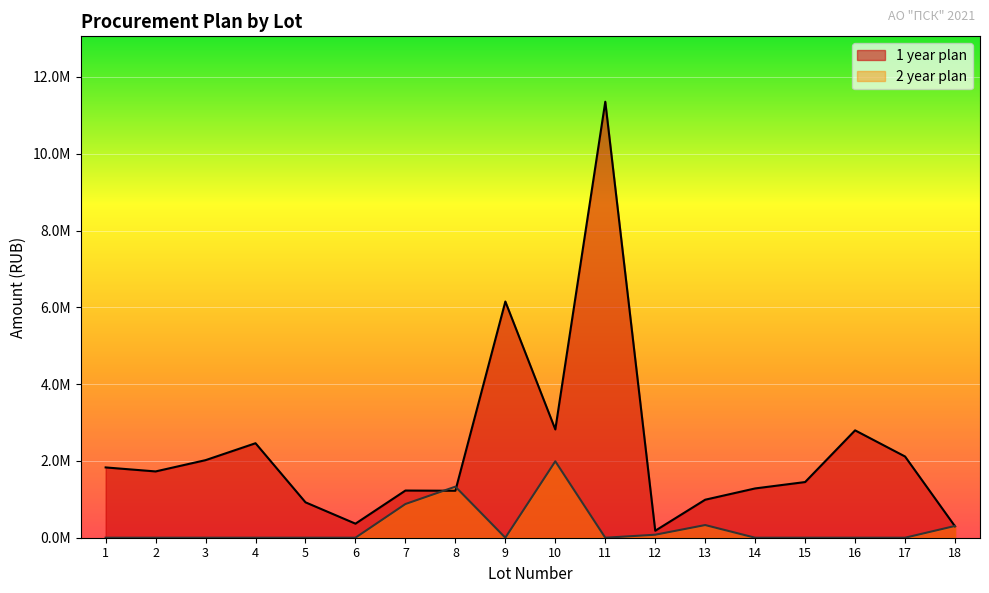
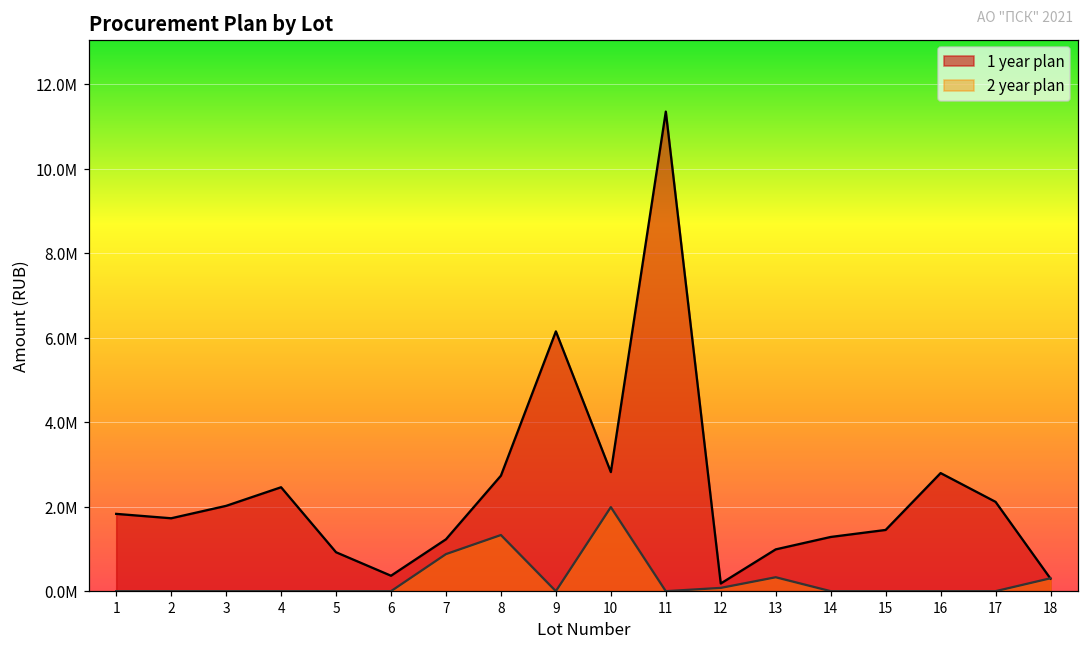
  {
    "1 year plan": {
      "1": 1800000,
      "2": 1700000,
      "3": 2000000,
      "4": 2500000,
      "5": 900000,
      "6": 400000,
      "7": 1200000,
-     "8": 1200000,
+     "8": 2700000,
      "9": 6200000,
      "10": 2800000,
      "11": 11400000,
      "12": 200000,
      "13": 1000000,
      "14": 1300000,
      "15": 1500000,
      "16": 2800000,
      "17": 2100000
    },
    "2 year plan": {
      "1": 0,
      "2": 0,
      "3": 0,
      "4": 0,
      "5": 0,
      "6": 0,
      "7": 900000,
      "8": 1300000,
      "9": 0,
      "10": 2000000,
      "11": 0,
      "12": 100000,
      "13": 300000,
      "14": 0,
      "15": 0,
      "16": 0,
      "17": 0
    }
  }
